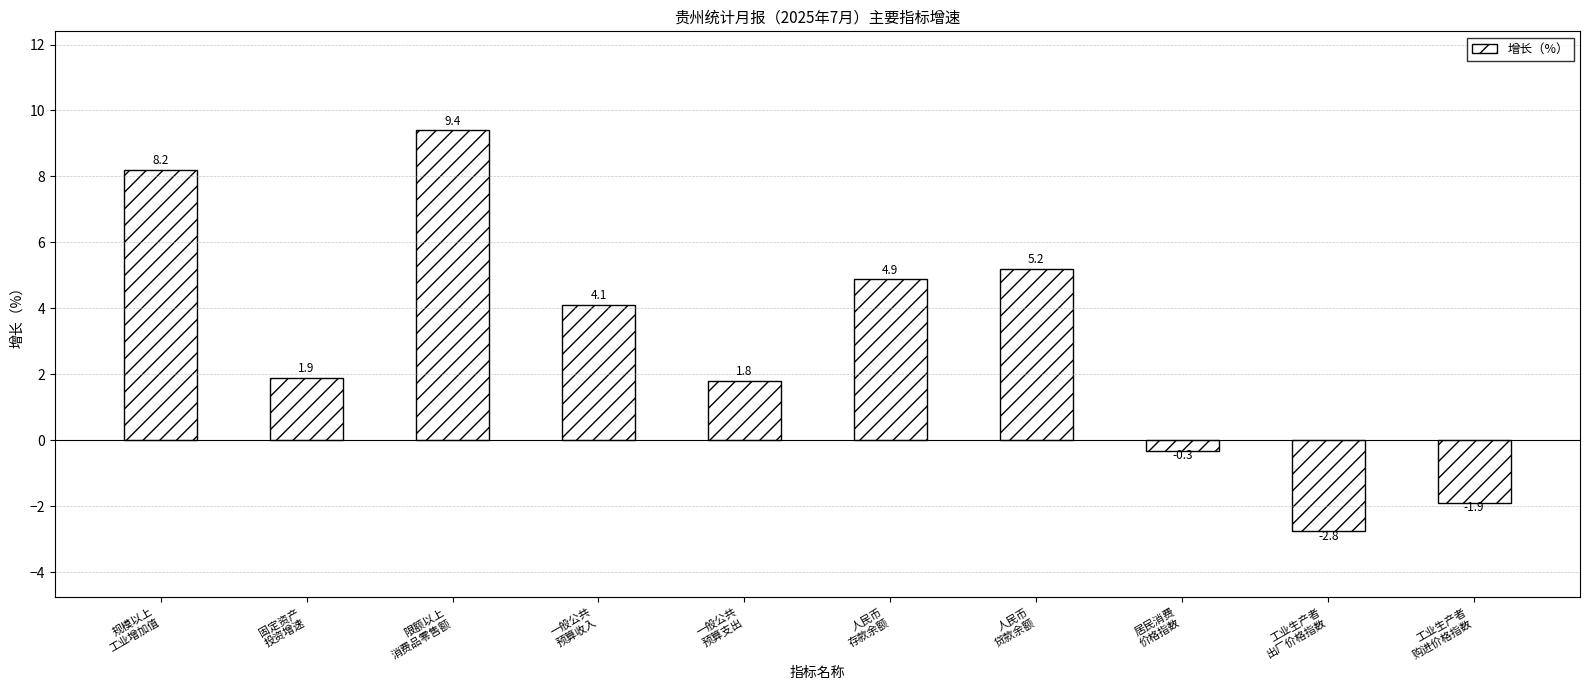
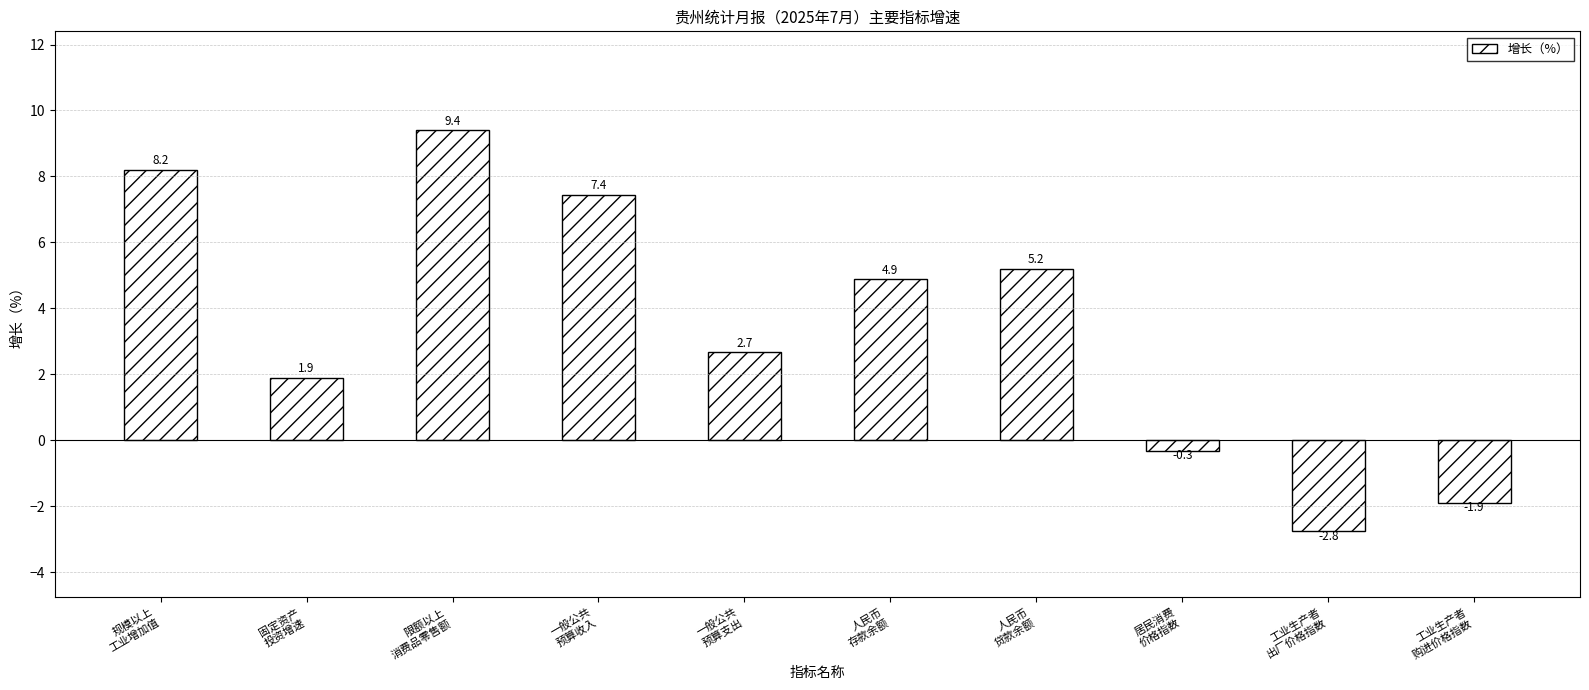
  {
    "规模以上 工业增加值": 8.2,
    "固定资产 投资增速": 1.9,
    "限额以上 消费品零售额": 9.4,
-   "一般公共 预算收入": 4.1,
-   "一般公共 预算支出": 1.8,
+   "一般公共 预算收入": 7.4,
+   "一般公共 预算支出": 2.7,
    "人民币 存款余额": 4.9,
    "人民币 贷款余额": 5.2,
    "居民消费 价格指数": -0.3,
    "工业生产者 出厂价格指数": -2.8,
    "工业生产者 购进价格指数": -1.9
  }
